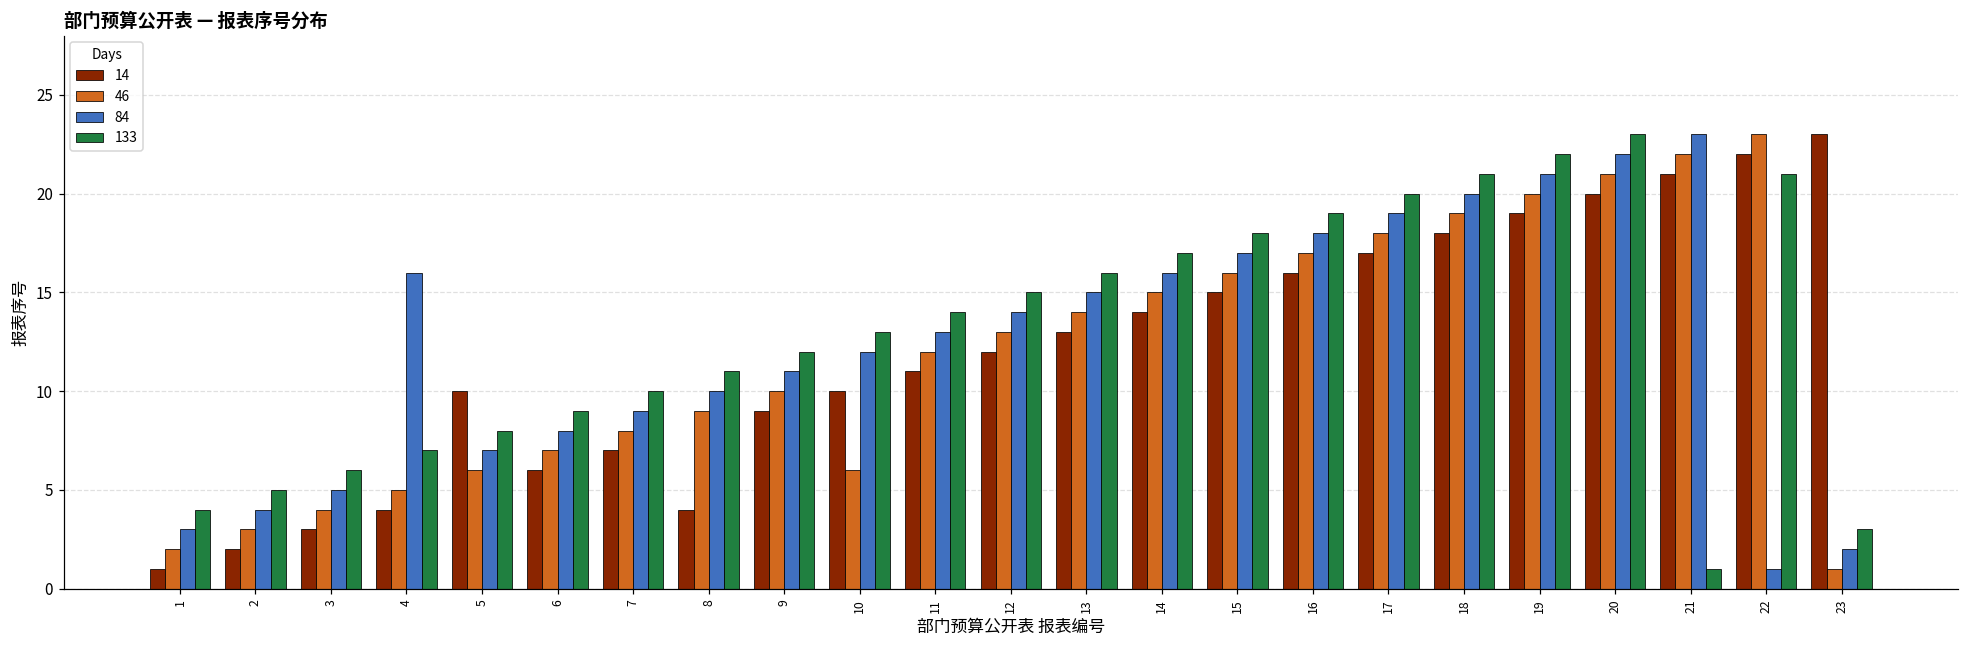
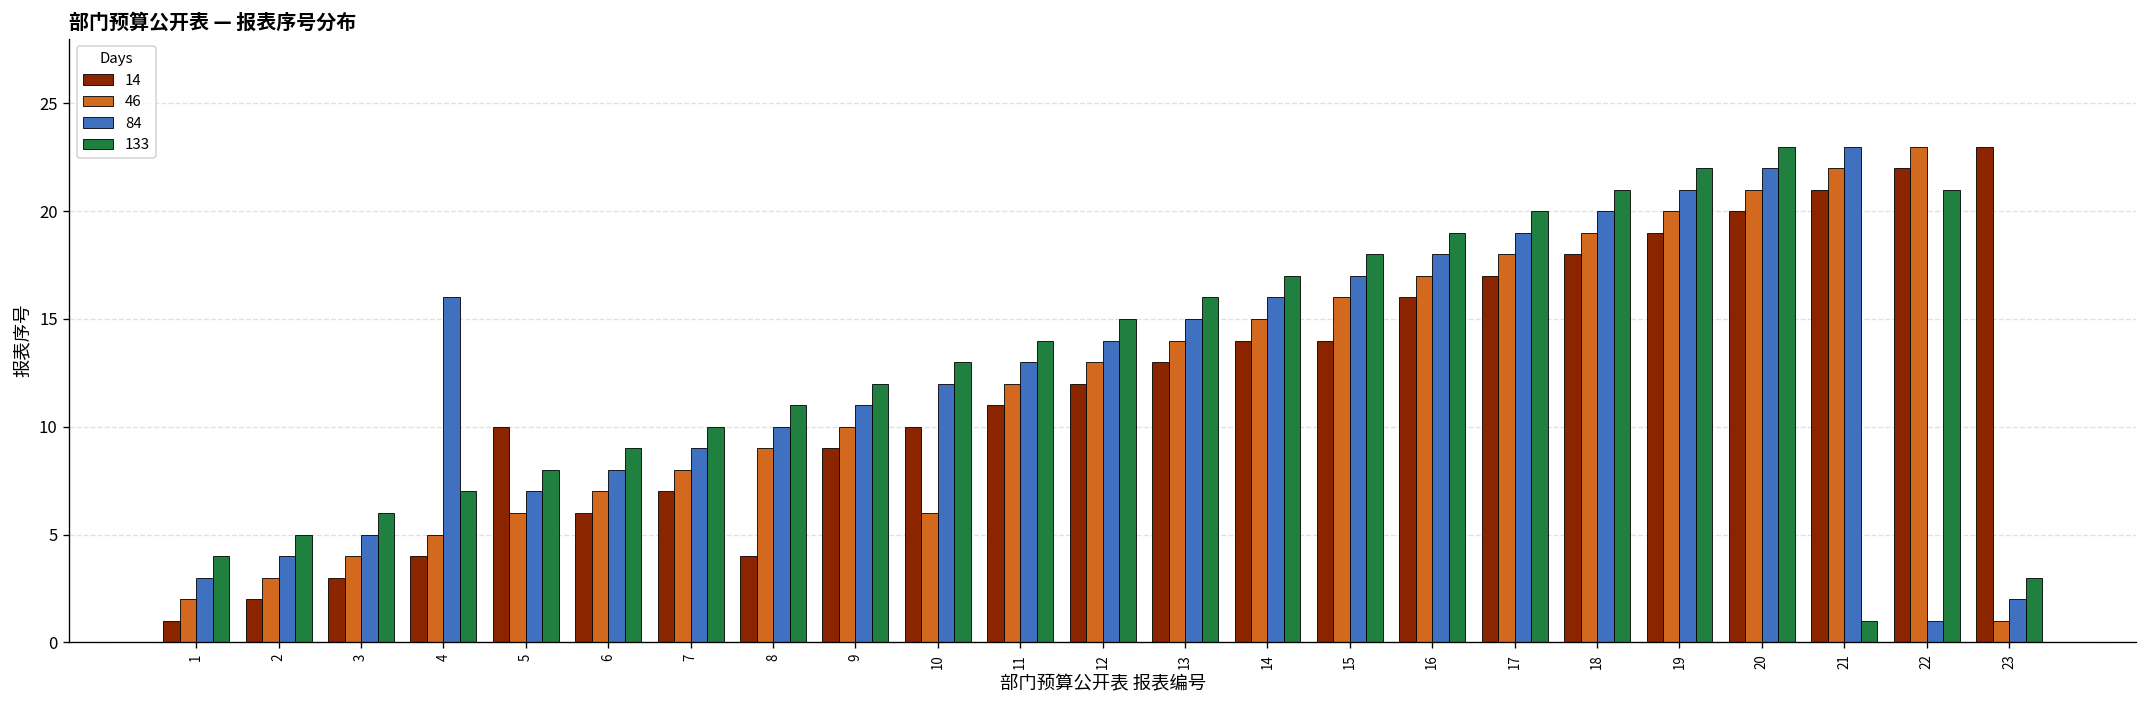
  {
    "14": {
      "1": 1,
      "2": 2,
      "3": 3,
      "4": 4,
      "5": 10,
      "6": 6,
      "7": 7,
      "8": 4,
      "9": 9,
      "10": 10,
      "11": 11,
      "12": 12,
      "13": 13,
      "14": 14,
-     "15": 15,
+     "15": 14,
      "16": 16,
      "17": 17,
      "18": 18,
      "19": 19,
      "20": 20,
      "21": 21,
      "22": 22,
      "23": 23
    },
    "46": {
      "1": 2,
      "2": 3,
      "3": 4,
      "4": 5,
      "5": 6,
      "6": 7,
      "7": 8,
      "8": 9,
      "9": 10,
      "10": 6,
      "11": 12,
      "12": 13,
      "13": 14,
      "14": 15,
      "15": 16,
      "16": 17,
      "17": 18,
      "18": 19,
      "19": 20,
      "20": 21,
      "21": 22,
      "22": 23,
      "23": 1
    },
    "84": {
      "1": 3,
      "2": 4,
      "3": 5,
      "4": 16,
      "5": 7,
      "6": 8,
      "7": 9,
      "8": 10,
      "9": 11,
      "10": 12,
      "11": 13,
      "12": 14,
      "13": 15,
      "14": 16,
      "15": 17,
      "16": 18,
      "17": 19,
      "18": 20,
      "19": 21,
      "20": 22,
      "21": 23,
      "22": 1,
      "23": 2
    },
    "133": {
      "1": 4,
      "2": 5,
      "3": 6,
      "4": 7,
      "5": 8,
      "6": 9,
      "7": 10,
      "8": 11,
      "9": 12,
      "10": 13,
      "11": 14,
      "12": 15,
      "13": 16,
      "14": 17,
      "15": 18,
      "16": 19,
      "17": 20,
      "18": 21,
      "19": 22,
      "20": 23,
      "21": 1,
      "22": 21,
      "23": 3
    }
  }
